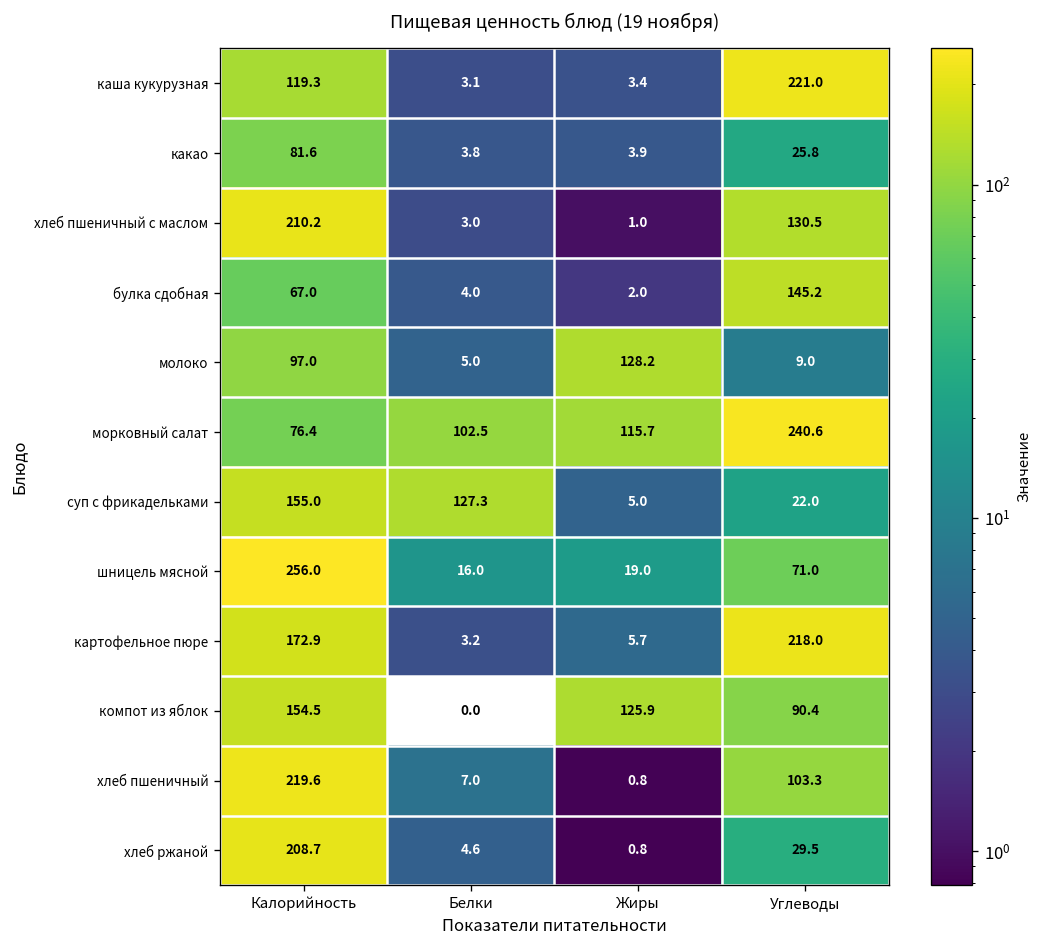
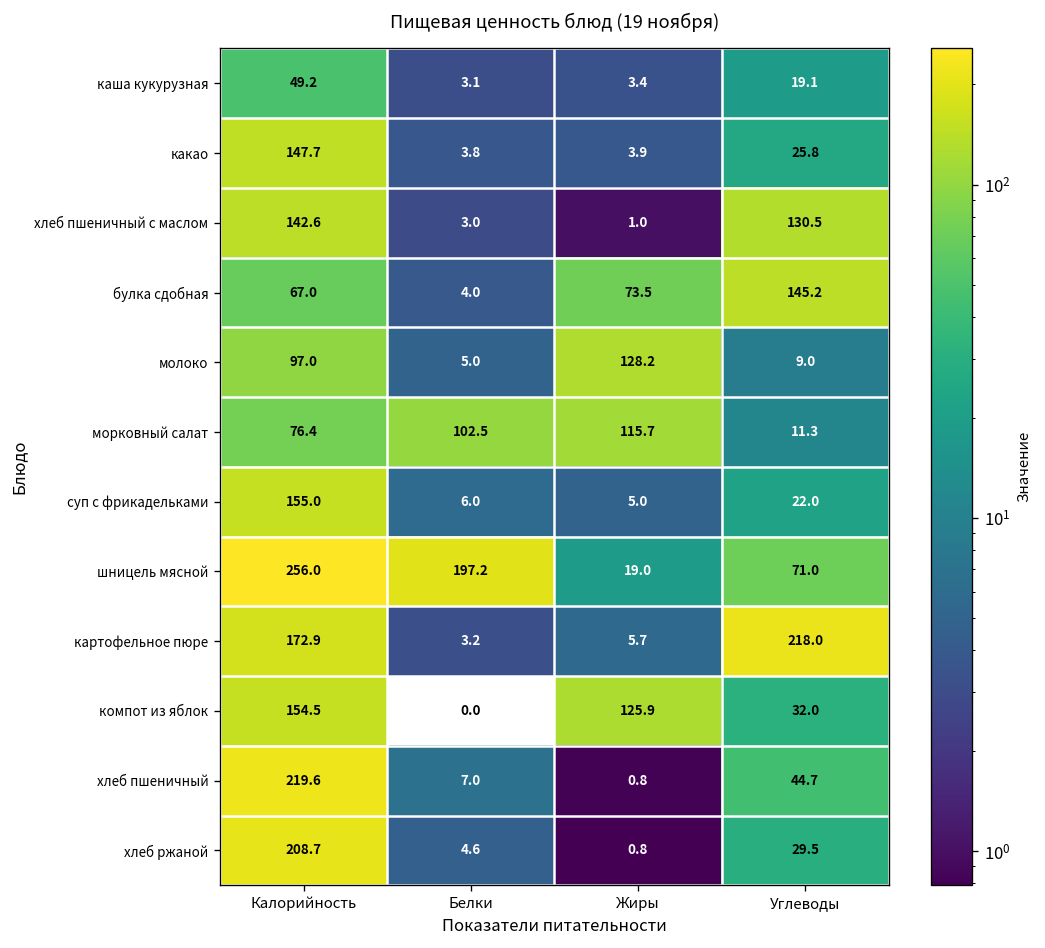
  {
    "каша кукурузная": {
-     "Калорийность": 119.3,
+     "Калорийность": 49.2,
      "Белки": 3.1,
      "Жиры": 3.4,
-     "Углеводы": 221.0
+     "Углеводы": 19.1
    },
    "какао": {
-     "Калорийность": 81.6,
+     "Калорийность": 147.7,
      "Белки": 3.8,
      "Жиры": 3.9,
      "Углеводы": 25.8
    },
    "хлеб пшеничный с маслом": {
-     "Калорийность": 210.2,
+     "Калорийность": 142.6,
      "Белки": 3.0,
      "Жиры": 1.0,
      "Углеводы": 130.5
    },
    "булка сдобная": {
      "Калорийность": 67.0,
      "Белки": 4.0,
-     "Жиры": 2.0,
+     "Жиры": 73.5,
      "Углеводы": 145.2
    },
    "молоко": {
      "Калорийность": 97.0,
      "Белки": 5.0,
      "Жиры": 128.2,
      "Углеводы": 9.0
    },
    "морковный салат": {
      "Калорийность": 76.4,
      "Белки": 102.5,
      "Жиры": 115.7,
-     "Углеводы": 240.6
+     "Углеводы": 11.3
    },
    "суп с фрикадельками": {
      "Калорийность": 155.0,
-     "Белки": 127.3,
+     "Белки": 6.0,
      "Жиры": 5.0,
      "Углеводы": 22.0
    },
    "шницель мясной": {
      "Калорийность": 256.0,
-     "Белки": 16.0,
+     "Белки": 197.2,
      "Жиры": 19.0,
      "Углеводы": 71.0
    },
    "картофельное пюре": {
      "Калорийность": 172.9,
      "Белки": 3.2,
      "Жиры": 5.7,
      "Углеводы": 218.0
    },
    "компот из яблок": {
      "Калорийность": 154.5,
      "Белки": 0.0,
      "Жиры": 125.9,
-     "Углеводы": 90.4
+     "Углеводы": 32.0
    },
    "хлеб пшеничный": {
      "Калорийность": 219.6,
      "Белки": 7.0,
      "Жиры": 0.8,
-     "Углеводы": 103.3
+     "Углеводы": 44.7
    },
    "хлеб ржаной": {
      "Калорийность": 208.7,
      "Белки": 4.6,
      "Жиры": 0.8,
      "Углеводы": 29.5
    }
  }
